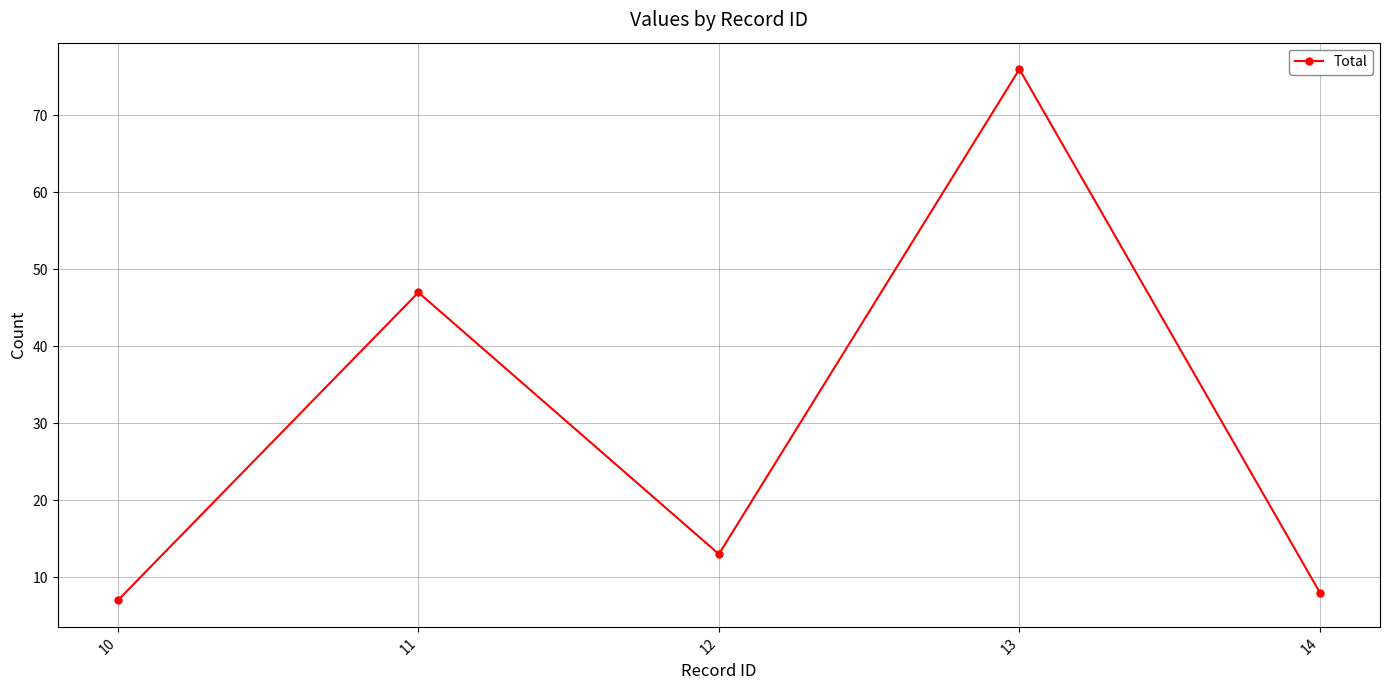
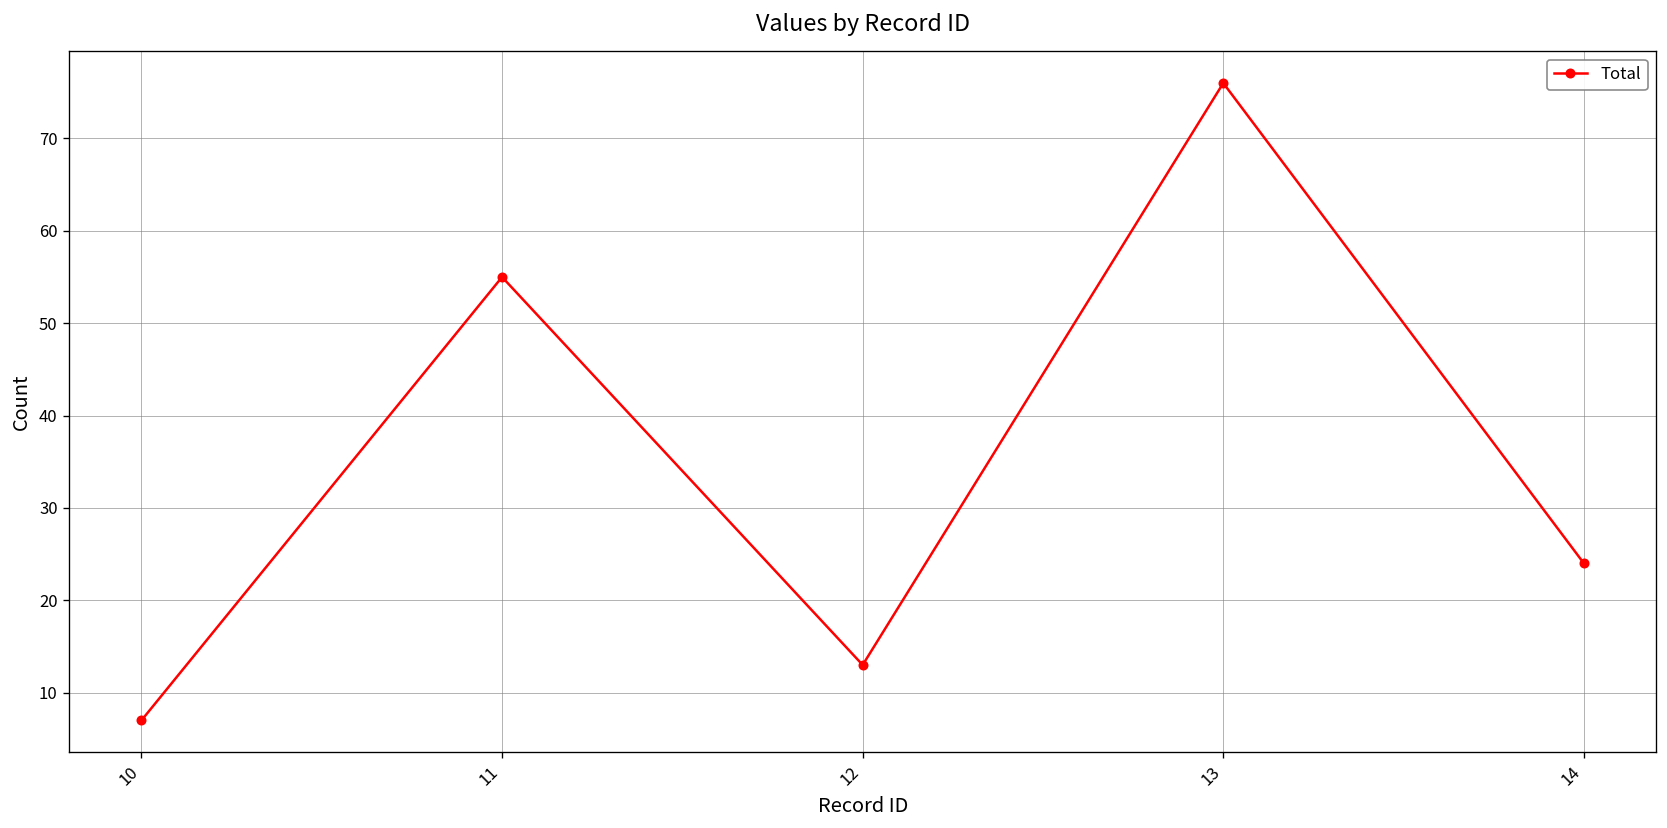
  {
    "10": 7,
-   "11": 47,
+   "11": 55,
    "12": 13,
    "13": 76,
-   "14": 8
+   "14": 24
  }
